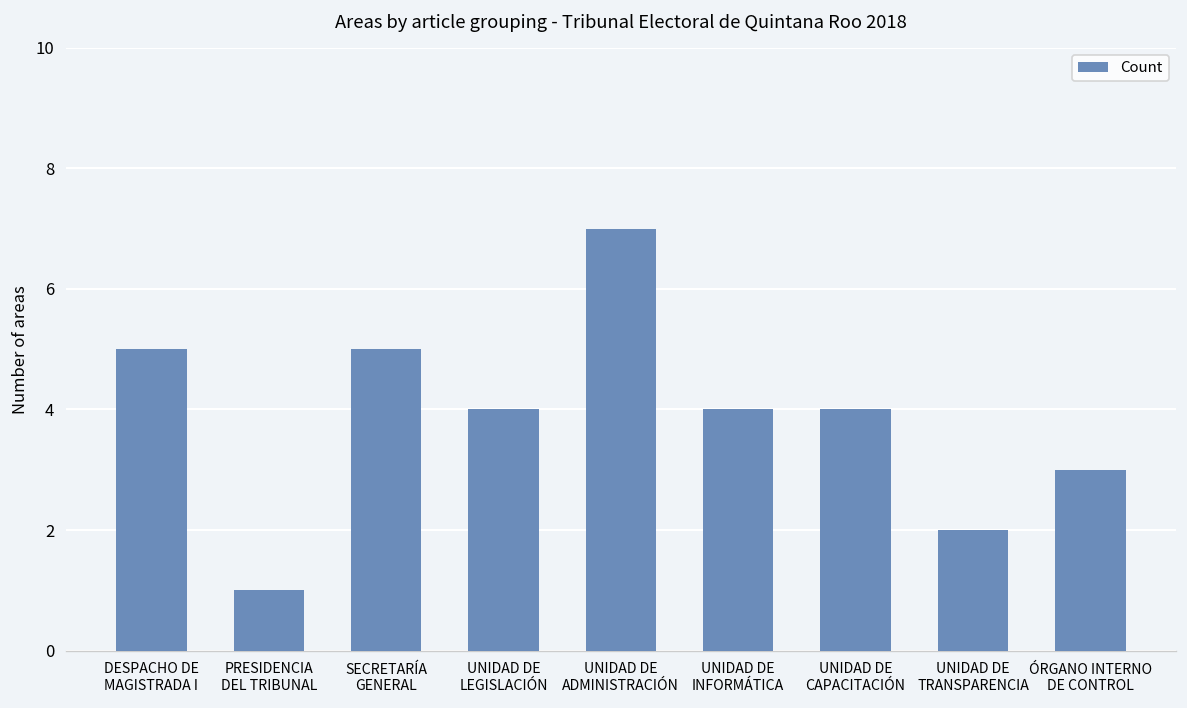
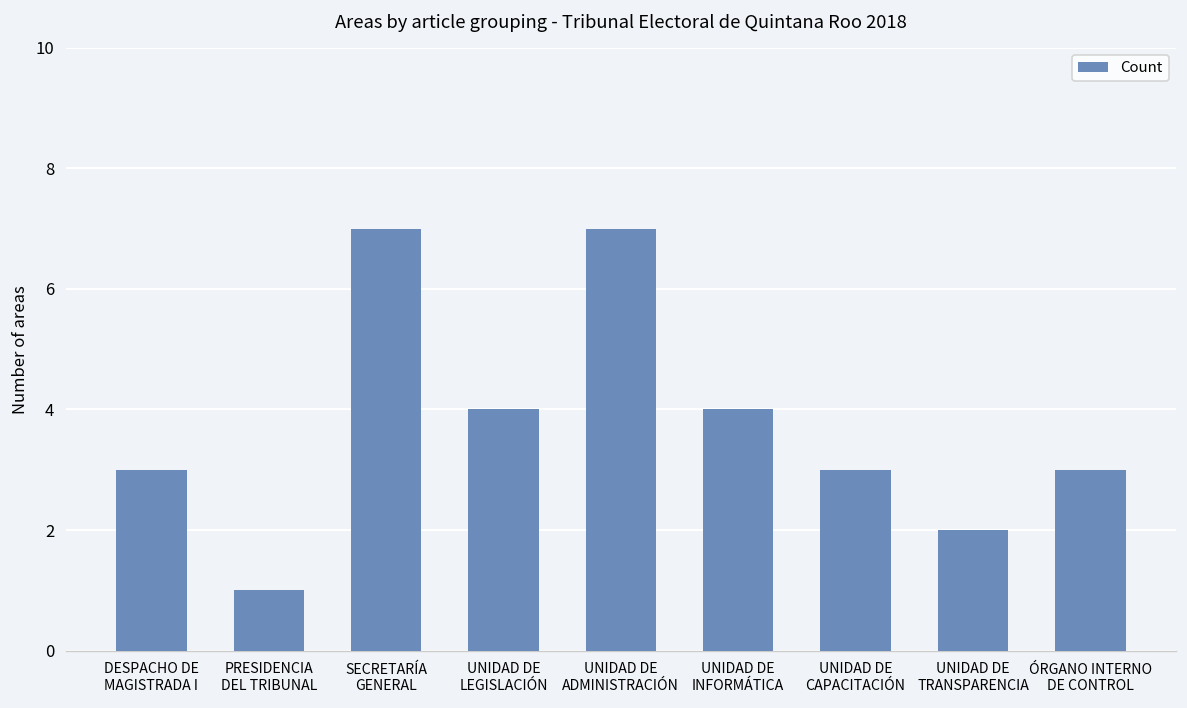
  {
-   "DESPACHO DE MAGISTRADA I": 5,
+   "DESPACHO DE MAGISTRADA I": 3,
    "PRESIDENCIA DEL TRIBUNAL": 1,
-   "SECRETARÍA GENERAL": 5,
+   "SECRETARÍA GENERAL": 7,
    "UNIDAD DE LEGISLACIÓN": 4,
    "UNIDAD DE ADMINISTRACIÓN": 7,
    "UNIDAD DE INFORMÁTICA": 4,
-   "UNIDAD DE CAPACITACIÓN": 4,
+   "UNIDAD DE CAPACITACIÓN": 3,
    "UNIDAD DE TRANSPARENCIA": 2,
    "ÓRGANO INTERNO DE CONTROL": 3
  }
